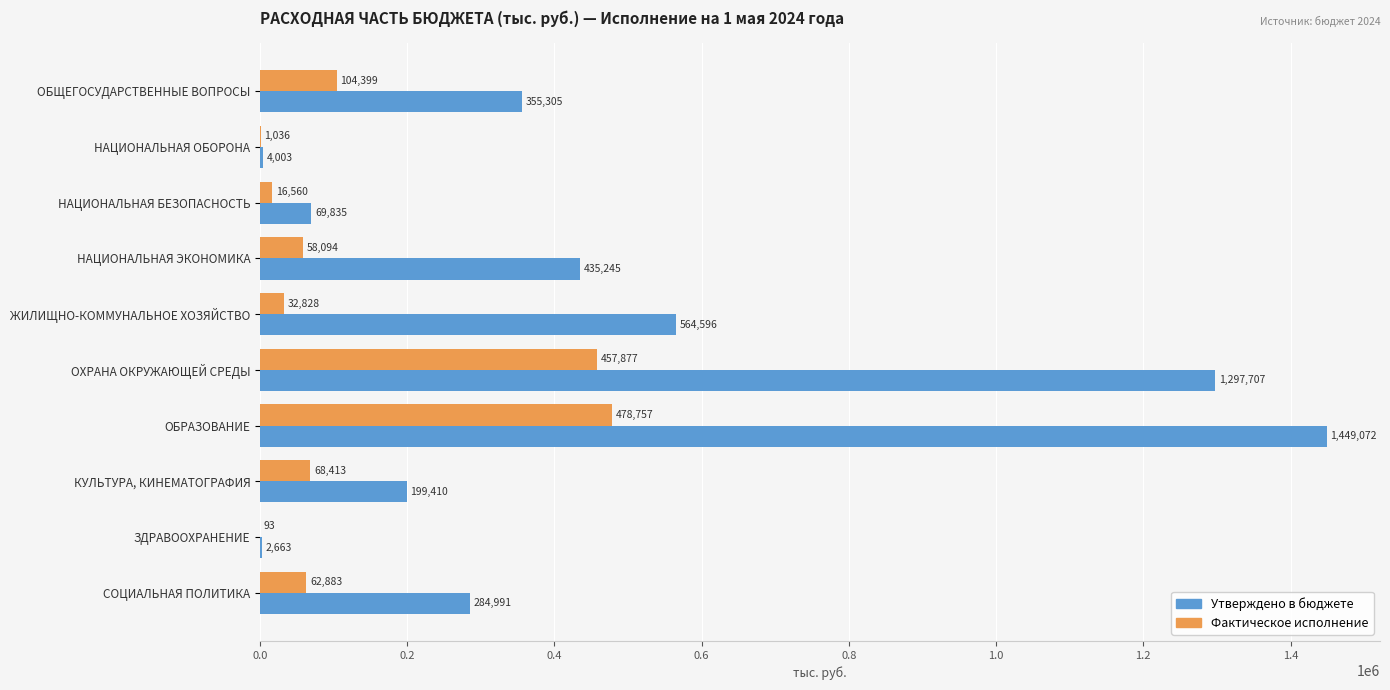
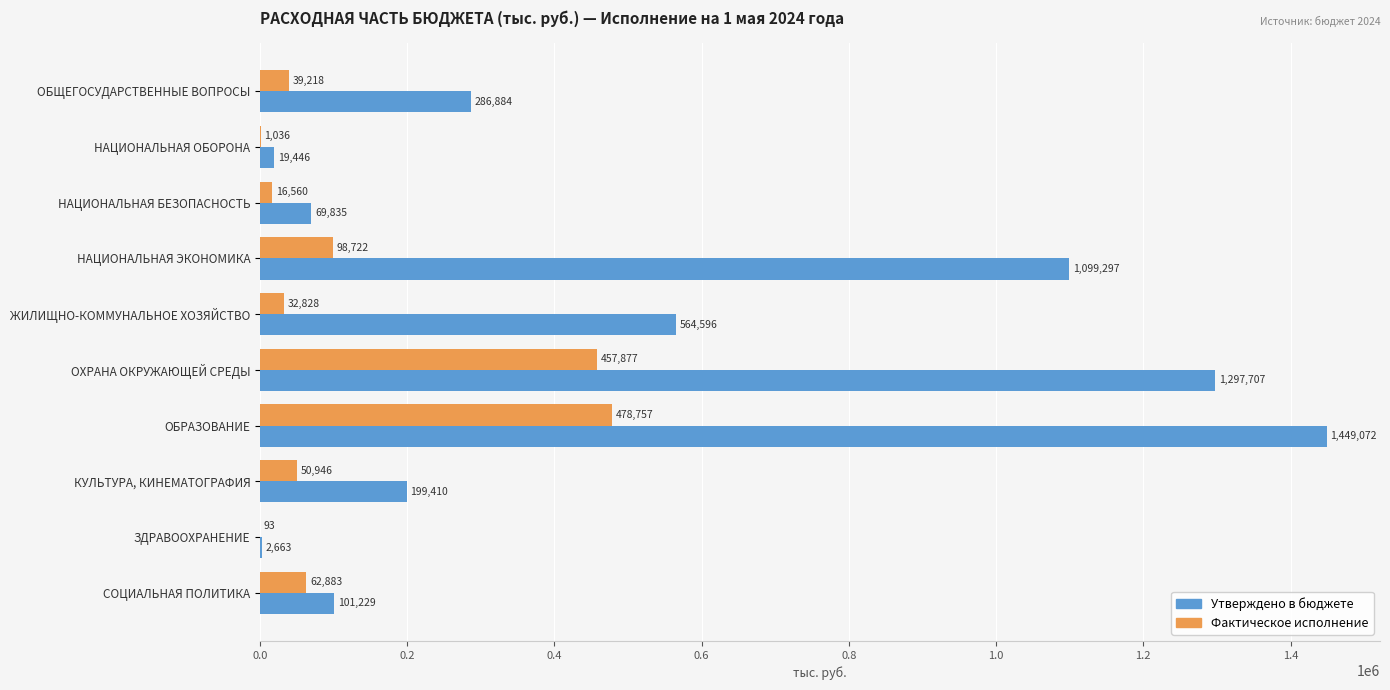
  {
    "Утверждено в бюджете": {
-     "ОБЩЕГОСУДАРСТВЕННЫЕ ВОПРОСЫ": "355,305",
-     "НАЦИОНАЛЬНАЯ ОБОРОНА": "4,003",
+     "ОБЩЕГОСУДАРСТВЕННЫЕ ВОПРОСЫ": "286,884",
+     "НАЦИОНАЛЬНАЯ ОБОРОНА": "19,446",
      "НАЦИОНАЛЬНАЯ БЕЗОПАСНОСТЬ": "69,835",
-     "НАЦИОНАЛЬНАЯ ЭКОНОМИКА": "435,245",
+     "НАЦИОНАЛЬНАЯ ЭКОНОМИКА": "1,099,297",
      "ЖИЛИЩНО-КОММУНАЛЬНОЕ ХОЗЯЙСТВО": "564,596",
      "ОХРАНА ОКРУЖАЮЩЕЙ СРЕДЫ": "1,297,707",
      "ОБРАЗОВАНИЕ": "1,449,072",
      "КУЛЬТУРА, КИНЕМАТОГРАФИЯ": "199,410",
      "ЗДРАВООХРАНЕНИЕ": "2,663",
-     "СОЦИАЛЬНАЯ ПОЛИТИКА": "284,991"
+     "СОЦИАЛЬНАЯ ПОЛИТИКА": "101,229"
    },
    "Фактическое исполнение": {
-     "ОБЩЕГОСУДАРСТВЕННЫЕ ВОПРОСЫ": "104,399",
+     "ОБЩЕГОСУДАРСТВЕННЫЕ ВОПРОСЫ": "39,218",
      "НАЦИОНАЛЬНАЯ ОБОРОНА": "1,036",
      "НАЦИОНАЛЬНАЯ БЕЗОПАСНОСТЬ": "16,560",
-     "НАЦИОНАЛЬНАЯ ЭКОНОМИКА": "58,094",
+     "НАЦИОНАЛЬНАЯ ЭКОНОМИКА": "98,722",
      "ЖИЛИЩНО-КОММУНАЛЬНОЕ ХОЗЯЙСТВО": "32,828",
      "ОХРАНА ОКРУЖАЮЩЕЙ СРЕДЫ": "457,877",
      "ОБРАЗОВАНИЕ": "478,757",
-     "КУЛЬТУРА, КИНЕМАТОГРАФИЯ": "68,413",
+     "КУЛЬТУРА, КИНЕМАТОГРАФИЯ": "50,946",
      "ЗДРАВООХРАНЕНИЕ": "93",
      "СОЦИАЛЬНАЯ ПОЛИТИКА": "62,883"
    }
  }
